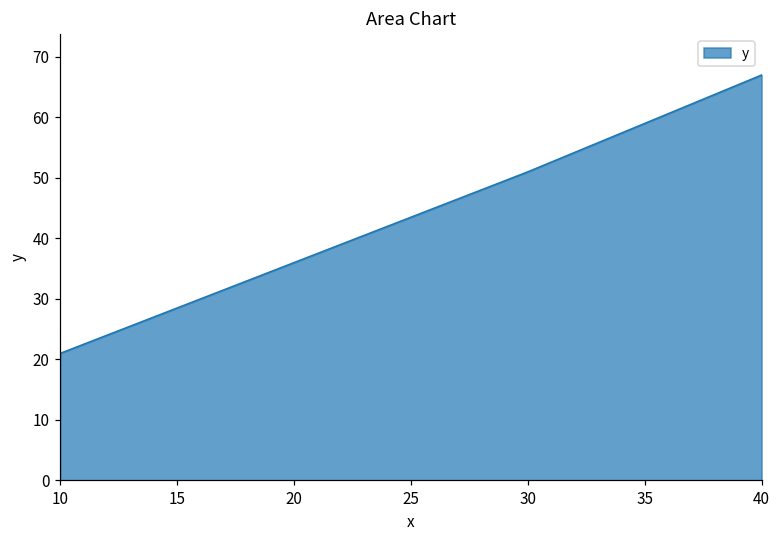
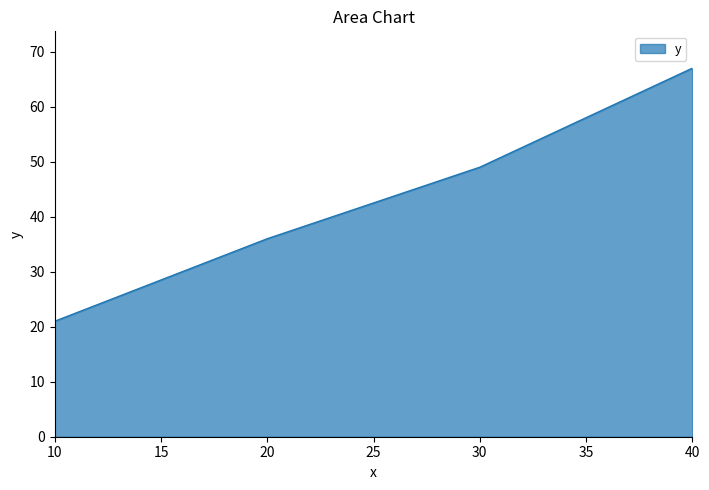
  {
    "10": 21,
    "20": 36,
-   "30": 51,
+   "30": 49,
    "40": 67
  }
